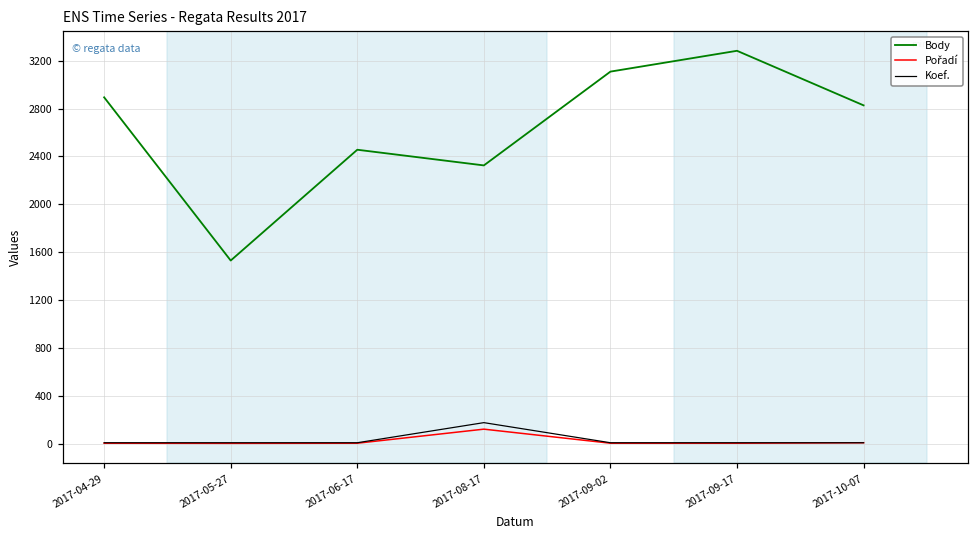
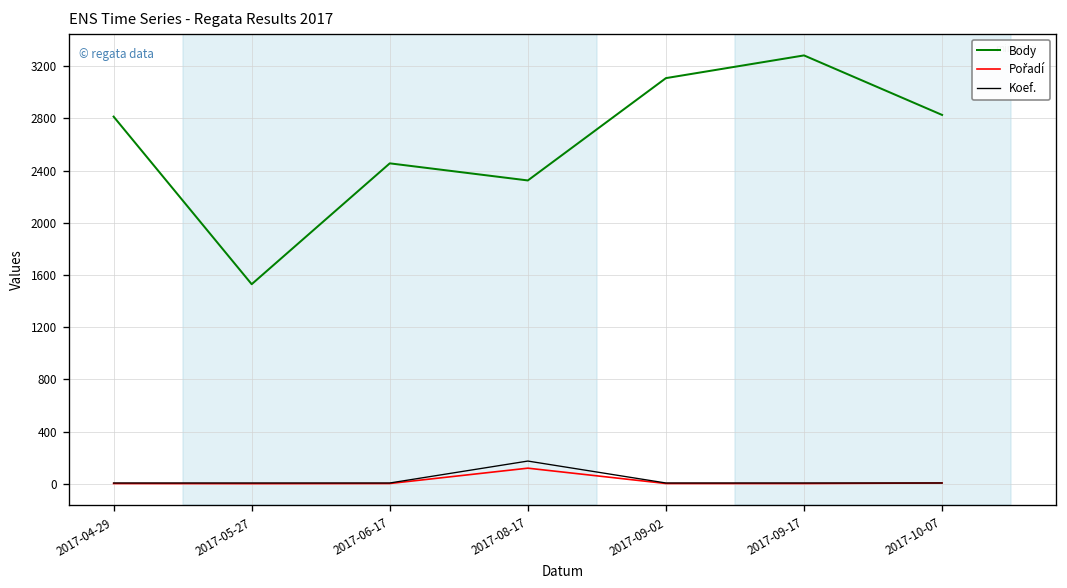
  {
    "Body": {
-     "2017-04-29": 2890,
+     "2017-04-29": 2810,
      "2017-05-27": 1530,
      "2017-06-17": 2460,
      "2017-08-17": 2330,
      "2017-09-02": 3110,
      "2017-09-17": 3280,
      "2017-10-07": 2830
    },
    "Pořadí": {
      "2017-08-17": 120
    },
    "Koef.": {
      "2017-08-17": 180
    }
  }
